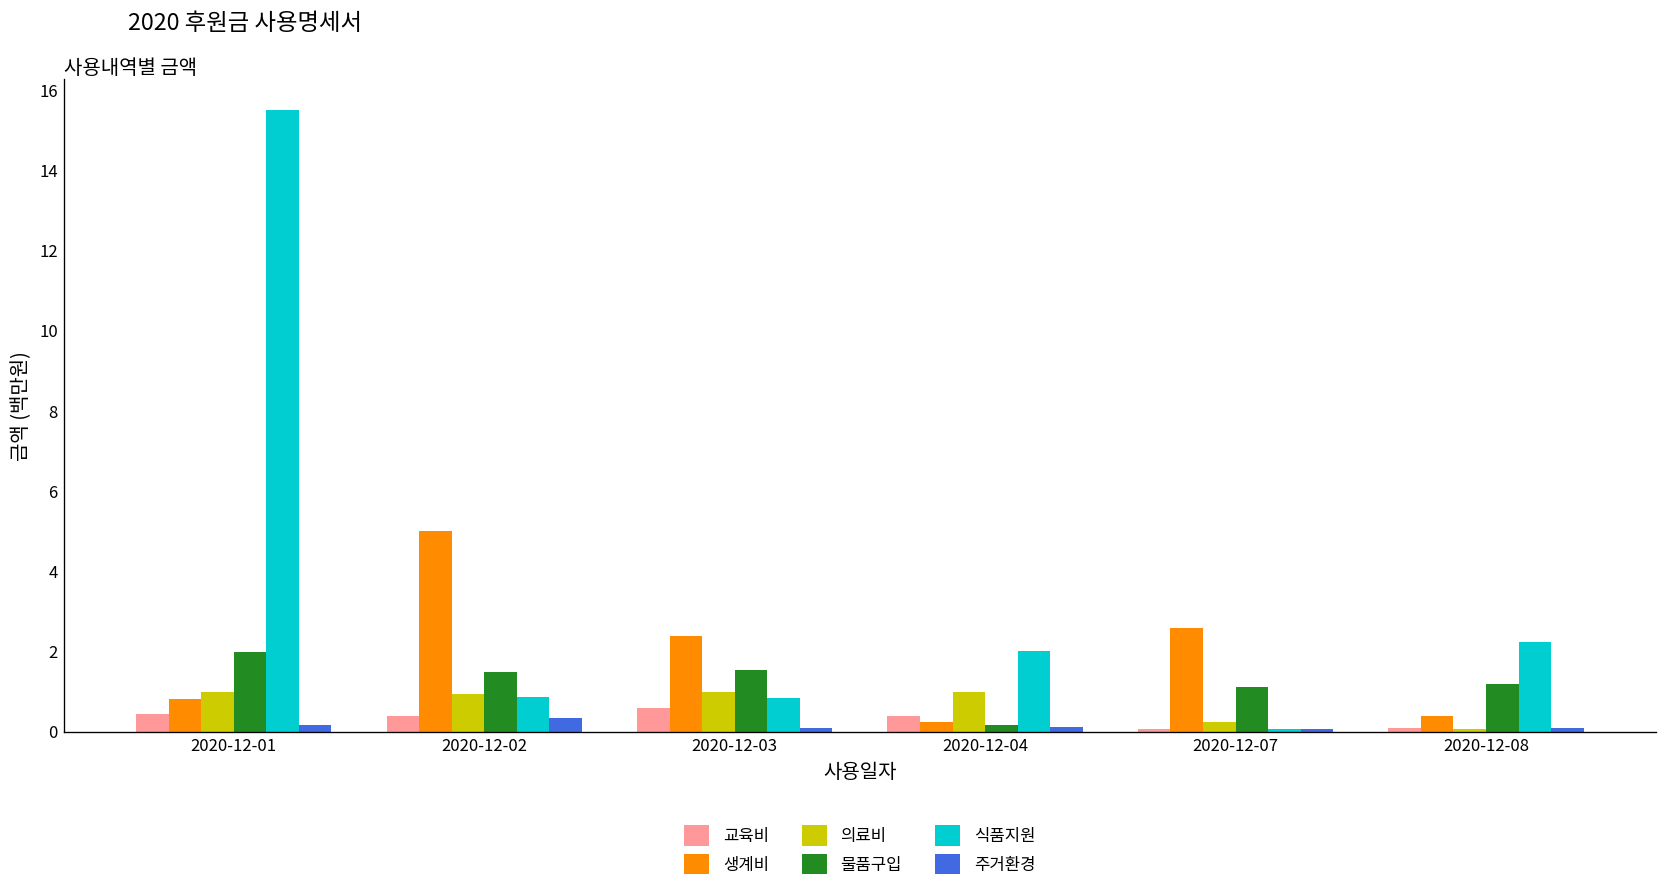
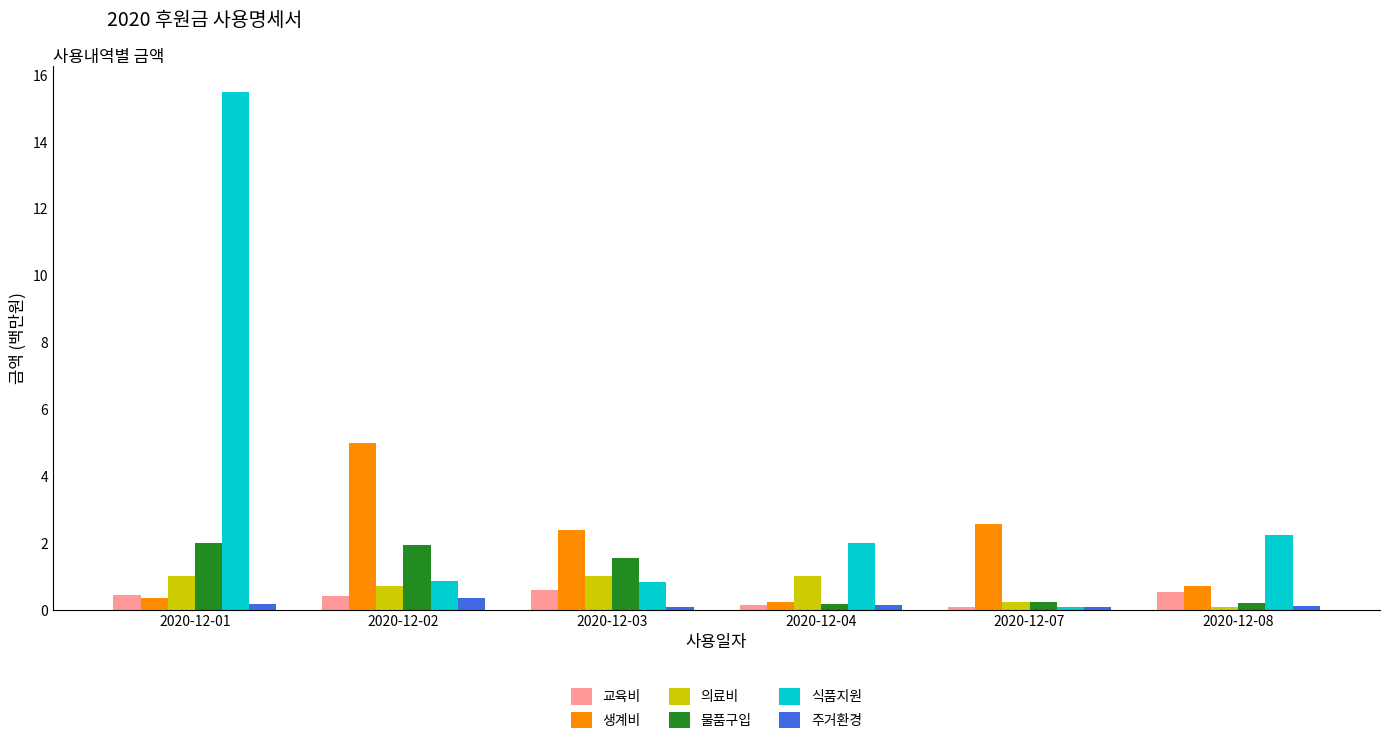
  {
    "교육비": {
      "2020-12-01": 0.5,
      "2020-12-02": 0.4,
      "2020-12-03": 0.6,
-     "2020-12-04": 0.4,
+     "2020-12-04": 0.1,
      "2020-12-07": 0.1,
-     "2020-12-08": 0.1
+     "2020-12-08": 0.5
    },
    "생계비": {
-     "2020-12-01": 0.8,
+     "2020-12-01": 0.4,
      "2020-12-02": 5.0,
      "2020-12-03": 2.4,
      "2020-12-04": 0.2,
      "2020-12-07": 2.6,
-     "2020-12-08": 0.4
+     "2020-12-08": 0.7
    },
    "의료비": {
      "2020-12-01": 1.0,
-     "2020-12-02": 1.0,
+     "2020-12-02": 0.7,
      "2020-12-03": 1.0,
      "2020-12-04": 1.0,
      "2020-12-07": 0.2,
      "2020-12-08": 0.1
    },
    "물품구입": {
      "2020-12-01": 2.0,
-     "2020-12-02": 1.5,
+     "2020-12-02": 1.9,
      "2020-12-03": 1.5,
      "2020-12-04": 0.2,
-     "2020-12-07": 1.1,
-     "2020-12-08": 1.2
+     "2020-12-07": 0.2,
+     "2020-12-08": 0.2
    },
    "식품지원": {
      "2020-12-01": 15.5,
      "2020-12-02": 0.9,
      "2020-12-03": 0.8,
      "2020-12-04": 2.0,
      "2020-12-08": 2.2
    },
    "주거환경": {
      "2020-12-01": 0.2,
      "2020-12-02": 0.4,
      "2020-12-03": 0.1,
      "2020-12-04": 0.1,
      "2020-12-08": 0.1
    }
  }
